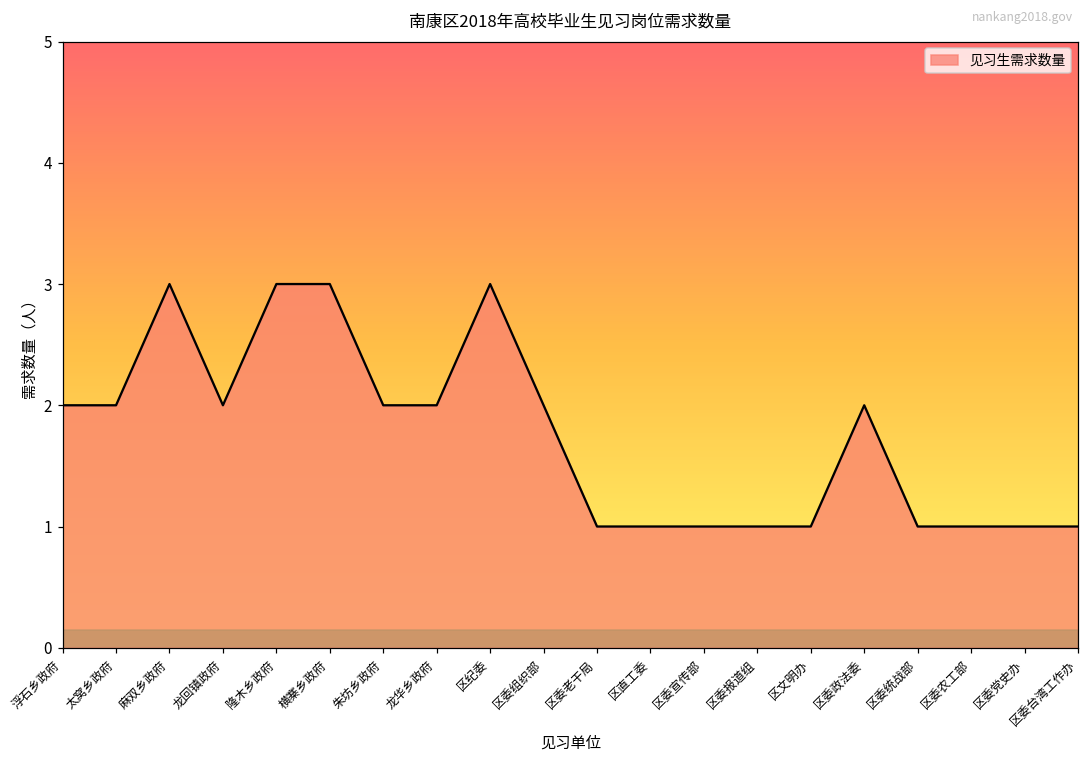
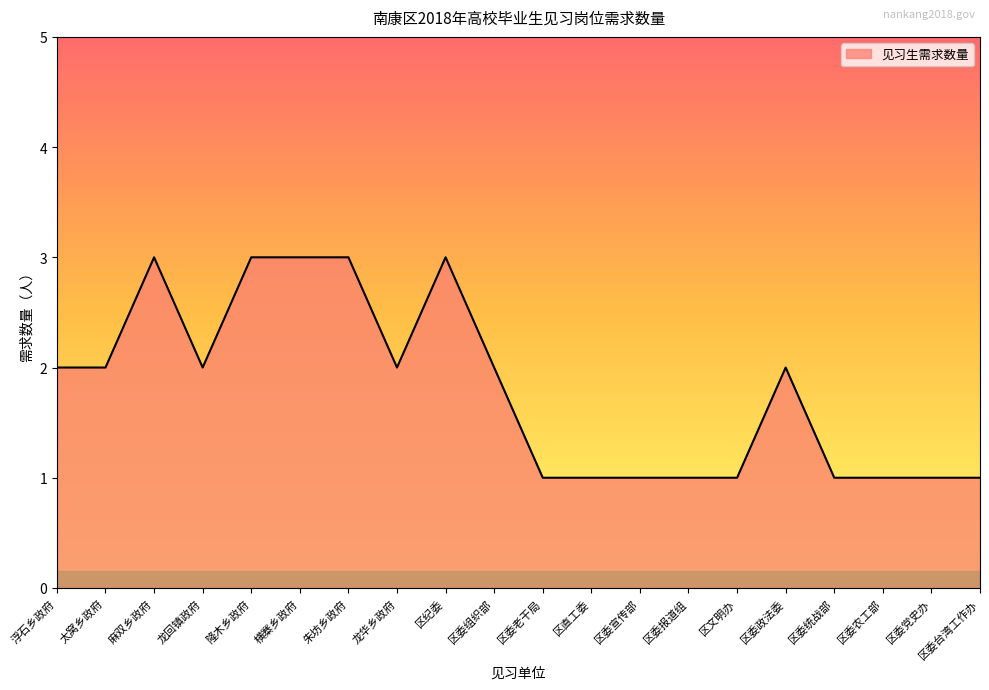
  {
    "浮石乡政府": 2,
    "太窝乡政府": 2,
    "麻双乡政府": 3,
    "龙回镇政府": 2,
    "隆木乡政府": 3,
    "横寨乡政府": 3,
-   "朱坊乡政府": 2,
+   "朱坊乡政府": 3,
    "龙华乡政府": 2,
    "区纪委": 3,
    "区委组织部": 2,
    "区委老干局": 1,
    "区直工委": 1,
    "区委宣传部": 1,
    "区委报道组": 1,
    "区文明办": 1,
    "区委政法委": 2,
    "区委统战部": 1,
    "区委农工部": 1,
    "区委党史办": 1,
    "区委台湾工作办": 1
  }
